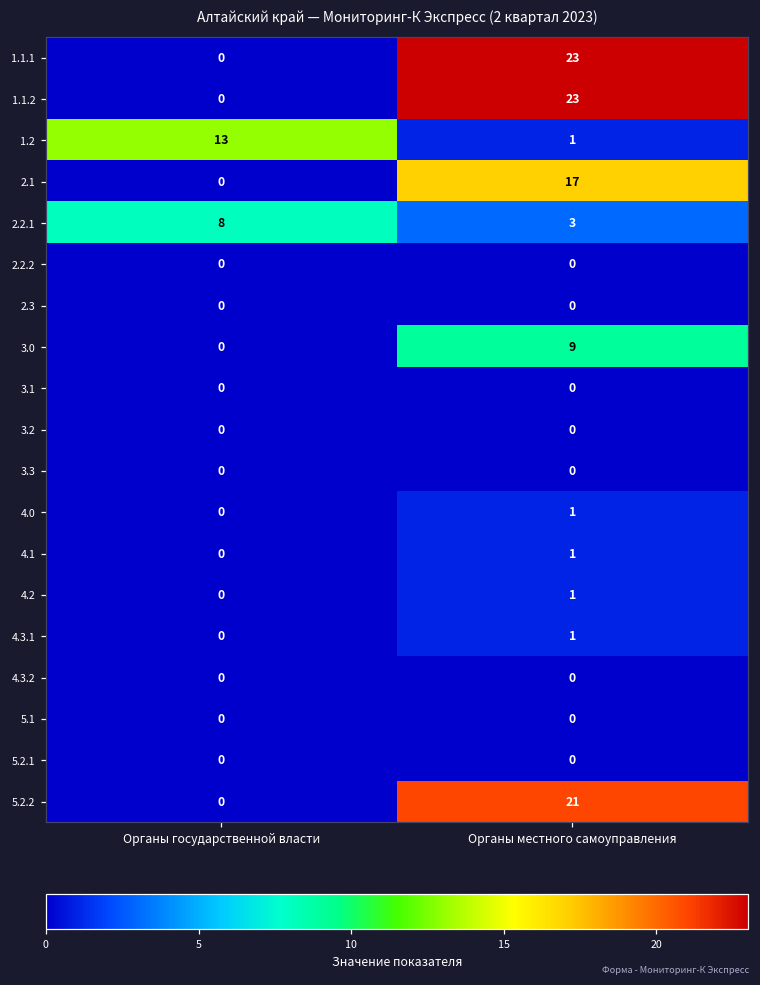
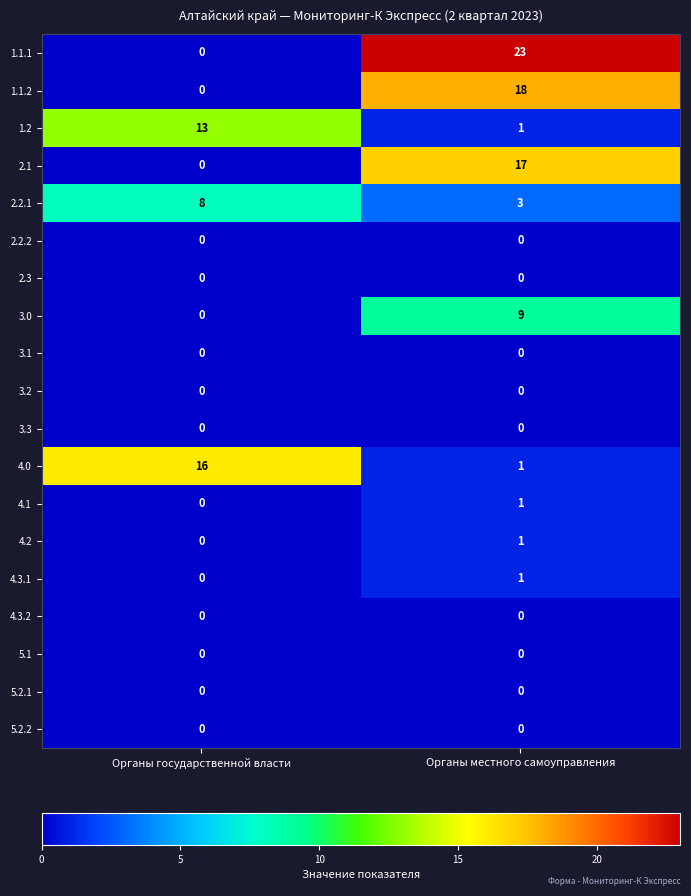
  {
    "1.1.1": {
      "Органы государственной власти": 0,
      "Органы местного самоуправления": 23
    },
    "1.1.2": {
      "Органы государственной власти": 0,
-     "Органы местного самоуправления": 23
+     "Органы местного самоуправления": 18
    },
    "1.2": {
      "Органы государственной власти": 13,
      "Органы местного самоуправления": 1
    },
    "2.1": {
      "Органы государственной власти": 0,
      "Органы местного самоуправления": 17
    },
    "2.2.1": {
      "Органы государственной власти": 8,
      "Органы местного самоуправления": 3
    },
    "2.2.2": {
      "Органы государственной власти": 0,
      "Органы местного самоуправления": 0
    },
    "2.3": {
      "Органы государственной власти": 0,
      "Органы местного самоуправления": 0
    },
    "3.0": {
      "Органы государственной власти": 0,
      "Органы местного самоуправления": 9
    },
    "3.1": {
      "Органы государственной власти": 0,
      "Органы местного самоуправления": 0
    },
    "3.2": {
      "Органы государственной власти": 0,
      "Органы местного самоуправления": 0
    },
    "3.3": {
      "Органы государственной власти": 0,
      "Органы местного самоуправления": 0
    },
    "4.0": {
-     "Органы государственной власти": 0,
+     "Органы государственной власти": 16,
      "Органы местного самоуправления": 1
    },
    "4.1": {
      "Органы государственной власти": 0,
      "Органы местного самоуправления": 1
    },
    "4.2": {
      "Органы государственной власти": 0,
      "Органы местного самоуправления": 1
    },
    "4.3.1": {
      "Органы государственной власти": 0,
      "Органы местного самоуправления": 1
    },
    "4.3.2": {
      "Органы государственной власти": 0,
      "Органы местного самоуправления": 0
    },
    "5.1": {
      "Органы государственной власти": 0,
      "Органы местного самоуправления": 0
    },
    "5.2.1": {
      "Органы государственной власти": 0,
      "Органы местного самоуправления": 0
    },
    "5.2.2": {
      "Органы государственной власти": 0,
-     "Органы местного самоуправления": 21
+     "Органы местного самоуправления": 0
    }
  }
